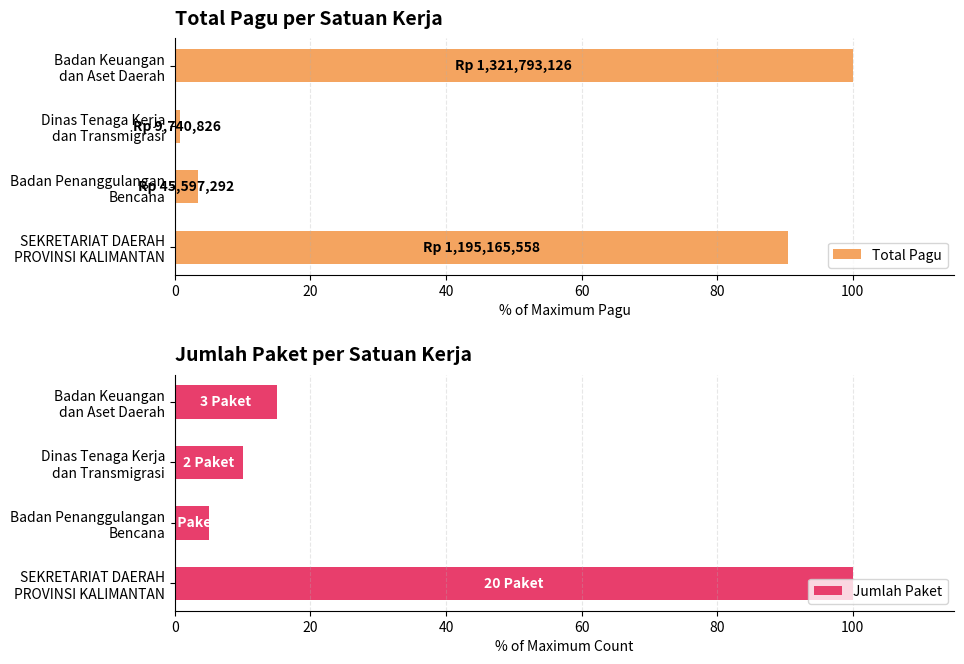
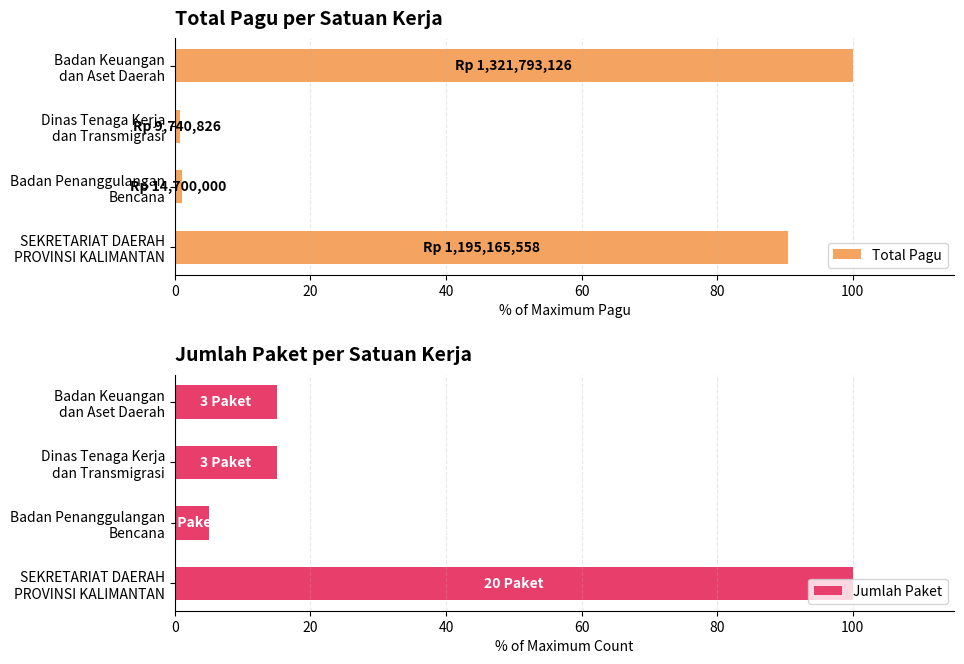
  {
    "Total Pagu per Satuan Kerja": {
-     "Badan Penanggulangan Bencana": "45,597,292"
+     "Badan Penanggulangan Bencana": "14,700,000"
    },
    "Jumlah Paket per Satuan Kerja": {
-     "Dinas Tenaga Kerja dan Transmigrasi": "2"
+     "Dinas Tenaga Kerja dan Transmigrasi": "3"
    }
  }
